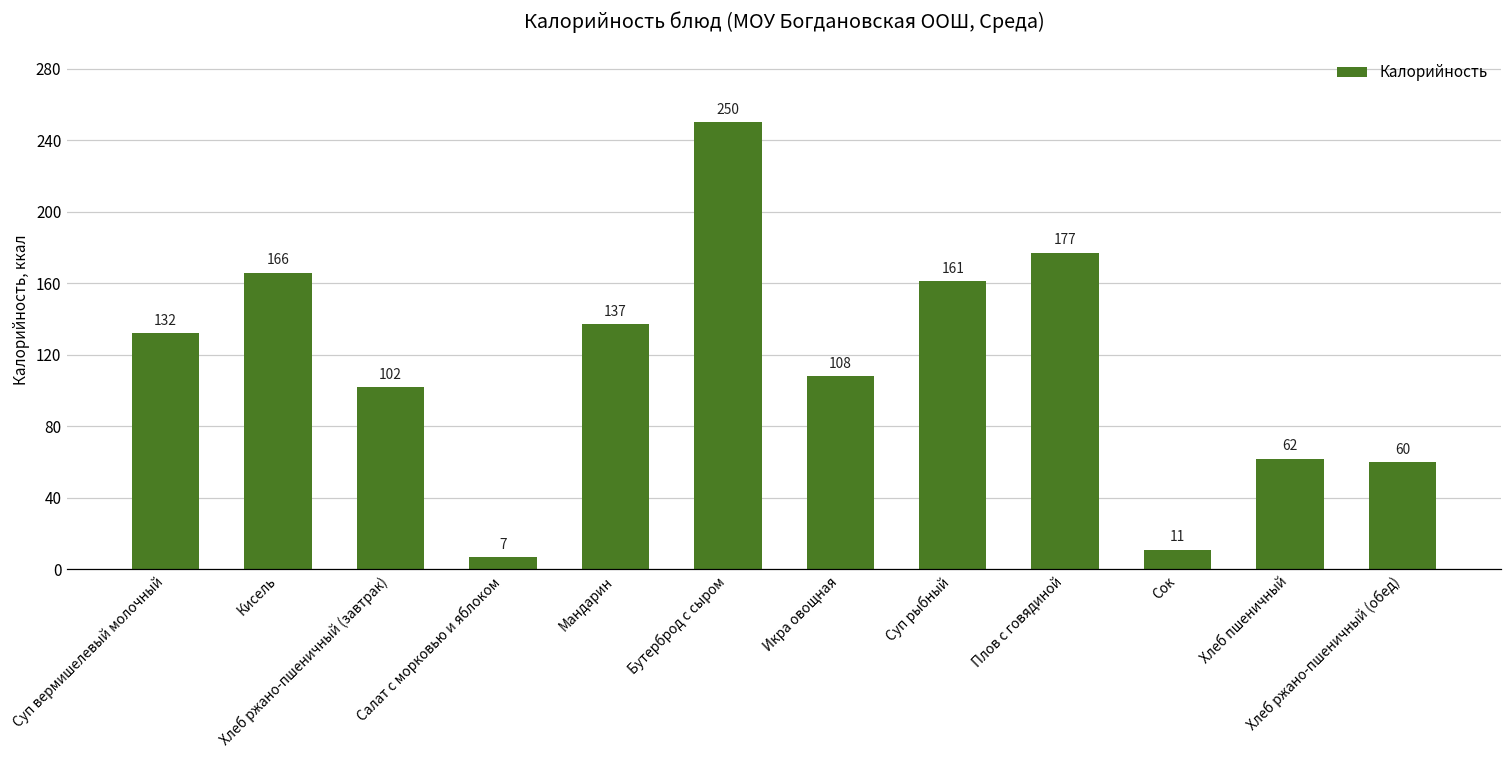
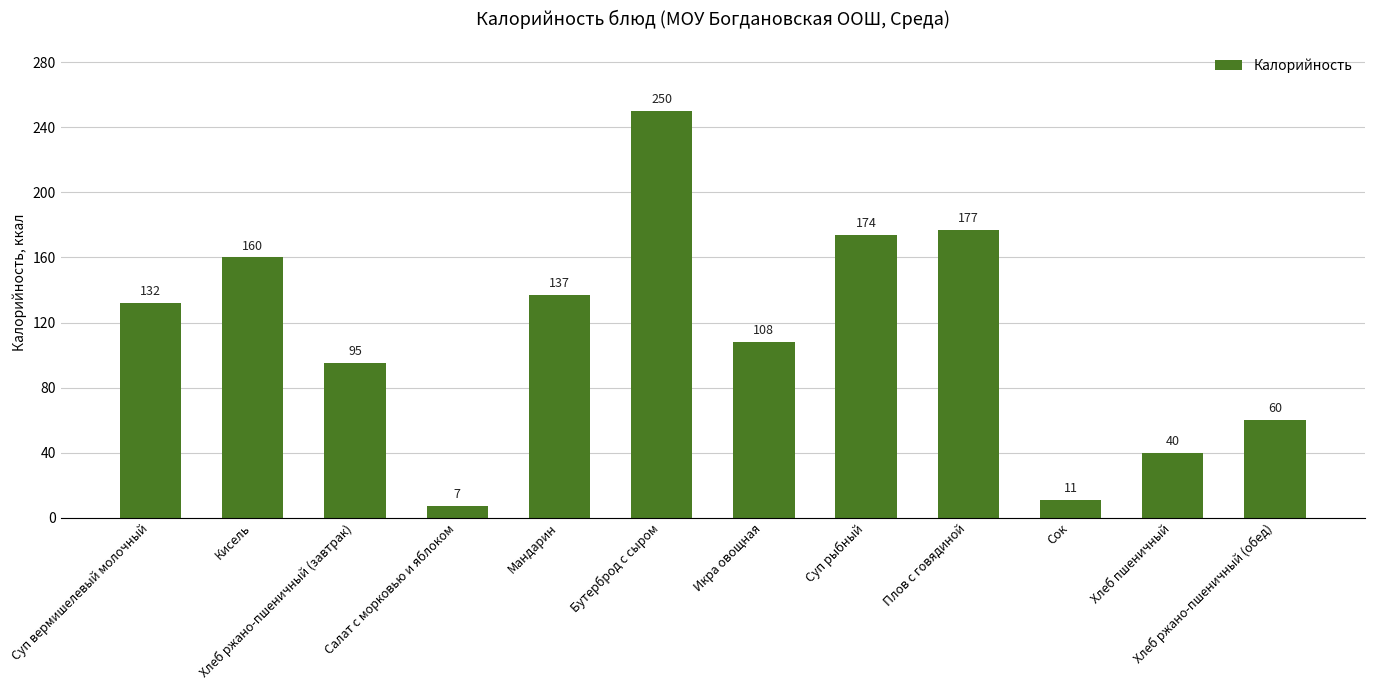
  {
    "Суп вермишелевый молочный": 132,
-   "Кисель": 166,
-   "Хлеб ржано-пшеничный (завтрак)": 102,
+   "Кисель": 160,
+   "Хлеб ржано-пшеничный (завтрак)": 95,
    "Салат с морковью и яблоком": 7,
    "Мандарин": 137,
    "Бутерброд с сыром": 250,
    "Икра овощная": 108,
-   "Суп рыбный": 161,
+   "Суп рыбный": 174,
    "Плов с говядиной": 177,
    "Сок": 11,
-   "Хлеб пшеничный": 62,
+   "Хлеб пшеничный": 40,
    "Хлеб ржано-пшеничный (обед)": 60
  }
